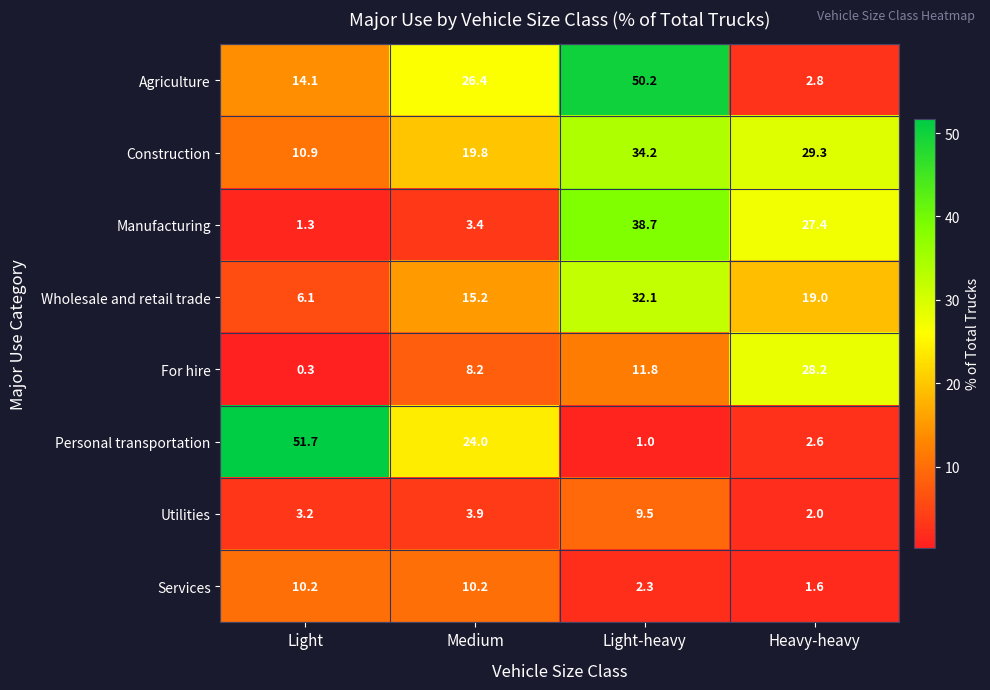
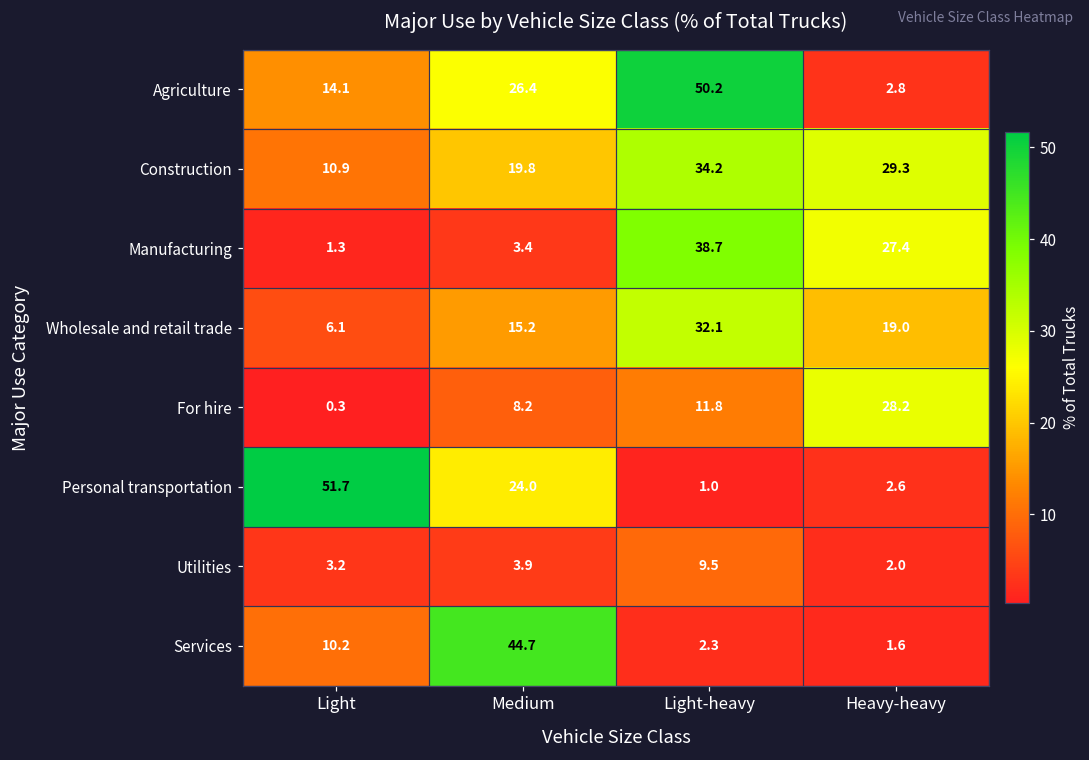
  {
    "Agriculture": {
      "Light": 14.1,
      "Medium": 26.4,
      "Light-heavy": 50.2,
      "Heavy-heavy": 2.8
    },
    "Construction": {
      "Light": 10.9,
      "Medium": 19.8,
      "Light-heavy": 34.2,
      "Heavy-heavy": 29.3
    },
    "Manufacturing": {
      "Light": 1.3,
      "Medium": 3.4,
      "Light-heavy": 38.7,
      "Heavy-heavy": 27.4
    },
    "Wholesale and retail trade": {
      "Light": 6.1,
      "Medium": 15.2,
      "Light-heavy": 32.1,
      "Heavy-heavy": 19.0
    },
    "For hire": {
      "Light": 0.3,
      "Medium": 8.2,
      "Light-heavy": 11.8,
      "Heavy-heavy": 28.2
    },
    "Personal transportation": {
      "Light": 51.7,
      "Medium": 24.0,
      "Light-heavy": 1.0,
      "Heavy-heavy": 2.6
    },
    "Utilities": {
      "Light": 3.2,
      "Medium": 3.9,
      "Light-heavy": 9.5,
      "Heavy-heavy": 2.0
    },
    "Services": {
      "Light": 10.2,
-     "Medium": 10.2,
+     "Medium": 44.7,
      "Light-heavy": 2.3,
      "Heavy-heavy": 1.6
    }
  }
